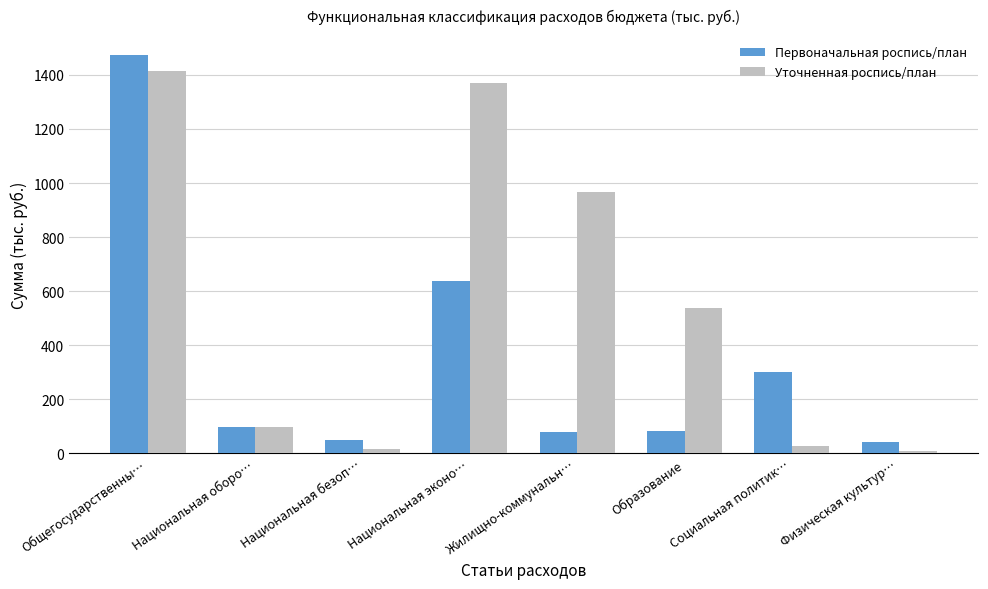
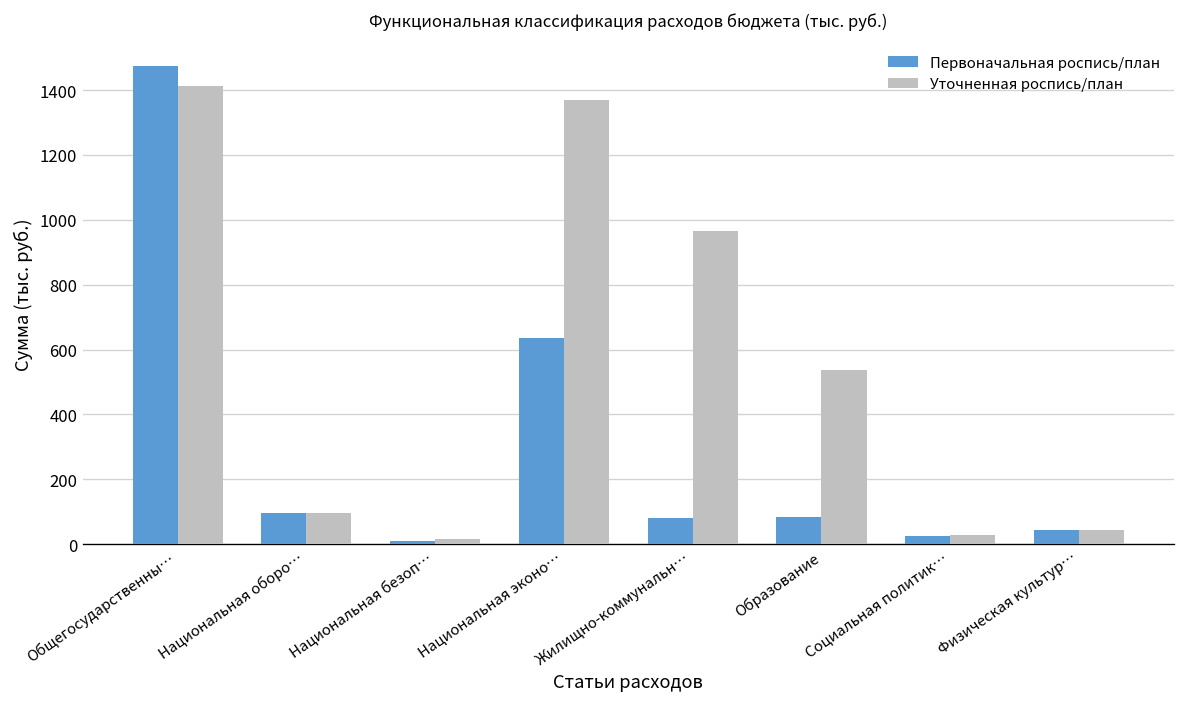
  {
    "Первоначальная роспись/план": {
      "Общегосударственны…": 1470,
      "Национальная оборо…": 100,
-     "Национальная безоп…": 50,
+     "Национальная безоп…": 10,
      "Национальная эконо…": 640,
      "Жилищно-коммунальн…": 80,
      "Образование": 80,
-     "Социальная политик…": 300,
+     "Социальная политик…": 20,
      "Физическая культур…": 40
    },
    "Уточненная роспись/план": {
      "Общегосударственны…": 1410,
      "Национальная оборо…": 100,
      "Национальная безоп…": 20,
      "Национальная эконо…": 1370,
      "Жилищно-коммунальн…": 970,
      "Образование": 540,
      "Социальная политик…": 30,
-     "Физическая культур…": 10
+     "Физическая культур…": 40
    }
  }
